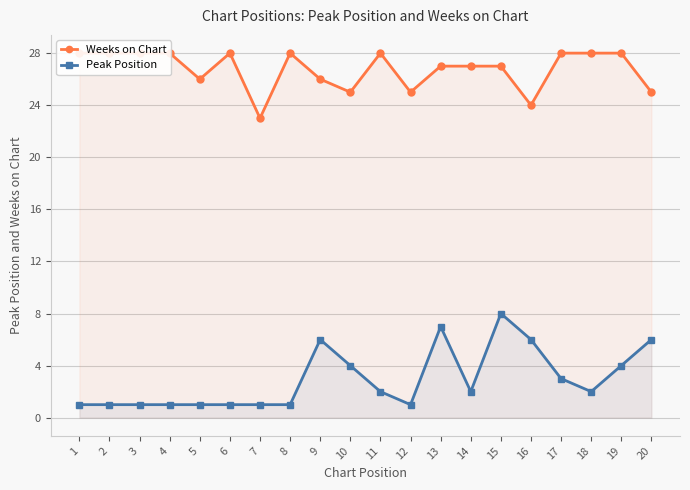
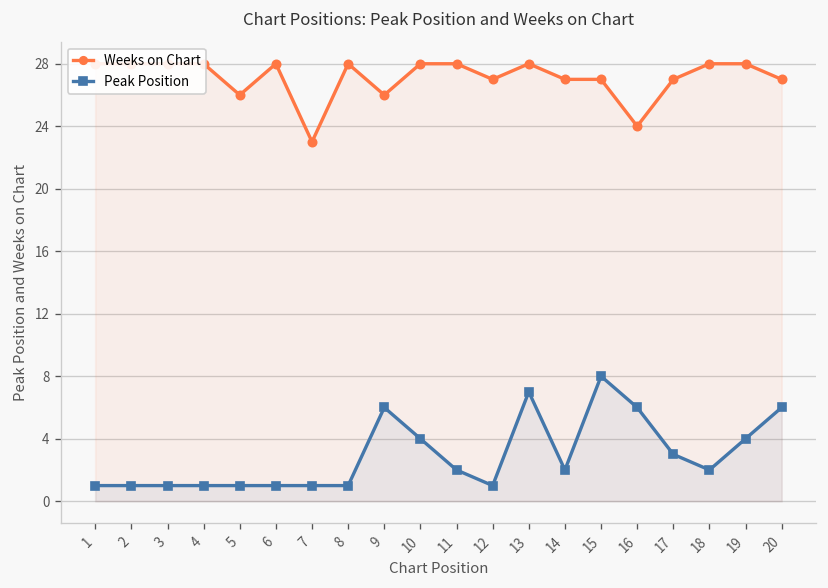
  {
    "Weeks on Chart": {
      "5": 26,
      "6": 28,
      "7": 23,
      "8": 28,
      "9": 26,
-     "10": 25,
+     "10": 28,
      "11": 28,
-     "12": 25,
-     "13": 27,
+     "12": 27,
+     "13": 28,
      "14": 27,
      "15": 27,
      "16": 24,
-     "17": 28,
+     "17": 27,
      "18": 28,
      "19": 28,
-     "20": 25
+     "20": 27
    },
    "Peak Position": {
      "1": 1,
      "2": 1,
      "3": 1,
      "4": 1,
      "5": 1,
      "6": 1,
      "7": 1,
      "8": 1,
      "9": 6,
      "10": 4,
      "11": 2,
      "12": 1,
      "13": 7,
      "14": 2,
      "15": 8,
      "16": 6,
      "17": 3,
      "18": 2,
      "19": 4,
      "20": 6
    }
  }
